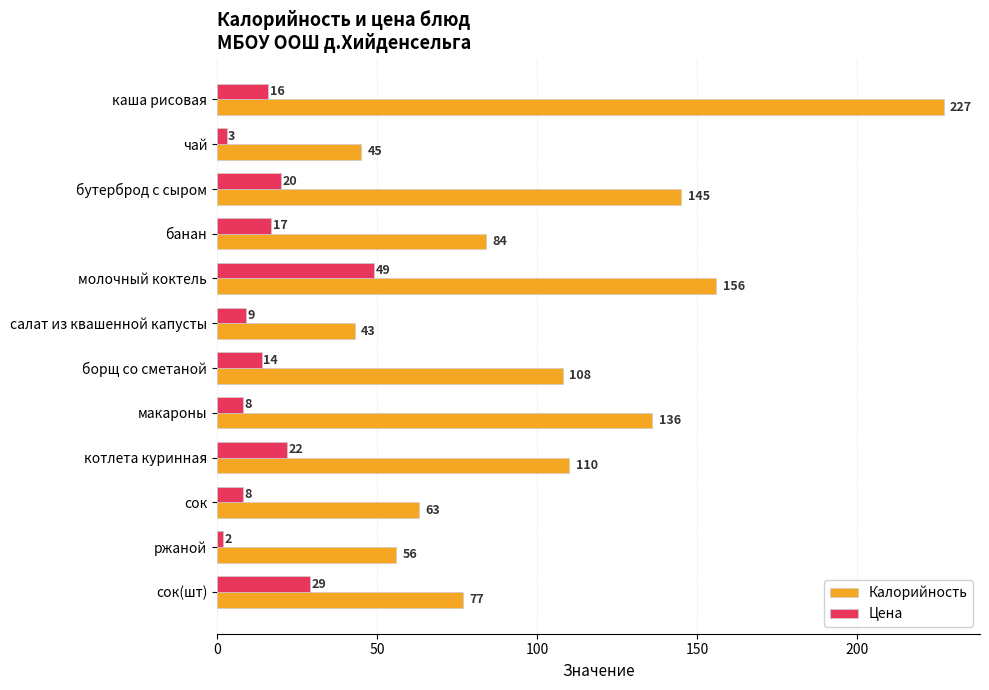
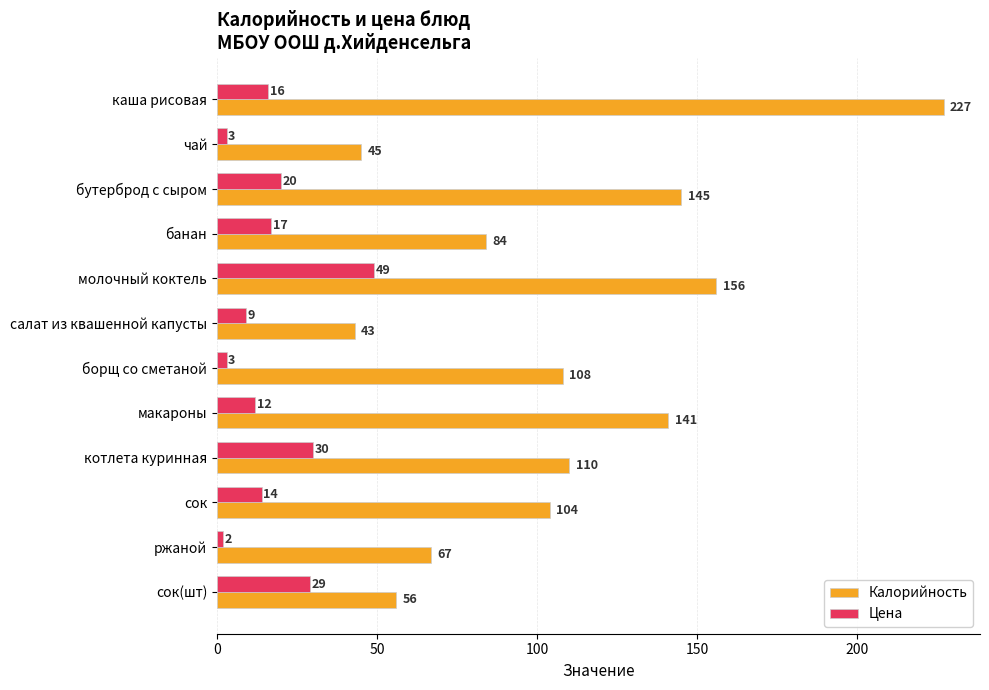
  {
    "Калорийность": {
      "каша рисовая": 227,
      "чай": 45,
      "бутерброд с сыром": 145,
      "банан": 84,
      "молочный коктель": 156,
      "салат из квашенной капусты": 43,
      "борщ со сметаной": 108,
-     "макароны": 136,
+     "макароны": 141,
      "котлета куринная": 110,
-     "сок": 63,
-     "ржаной": 56,
-     "сок(шт)": 77
+     "сок": 104,
+     "ржаной": 67,
+     "сок(шт)": 56
    },
    "Цена": {
      "каша рисовая": 16,
      "чай": 3,
      "бутерброд с сыром": 20,
      "банан": 17,
      "молочный коктель": 49,
      "салат из квашенной капусты": 9,
-     "борщ со сметаной": 14,
-     "макароны": 8,
-     "котлета куринная": 22,
-     "сок": 8,
+     "борщ со сметаной": 3,
+     "макароны": 12,
+     "котлета куринная": 30,
+     "сок": 14,
      "ржаной": 2,
      "сок(шт)": 29
    }
  }
